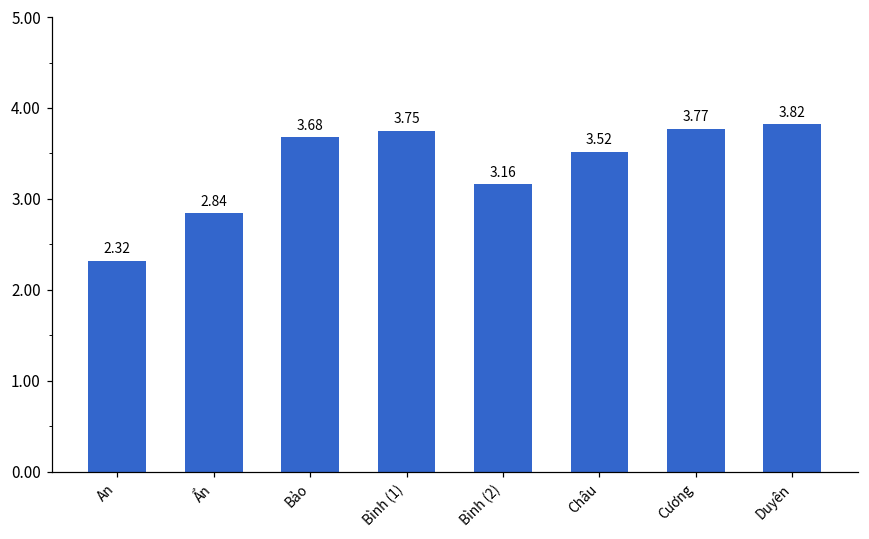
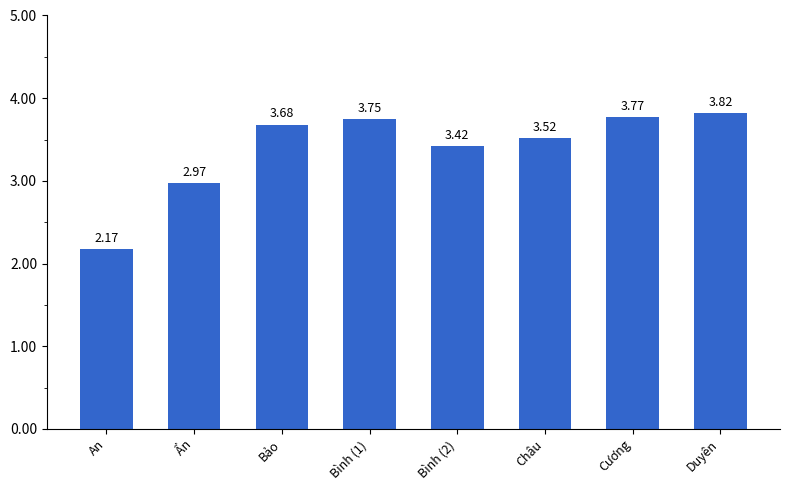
  {
-   "An": 2.32,
-   "Ẩn": 2.84,
+   "An": 2.17,
+   "Ẩn": 2.97,
    "Bảo": 3.68,
    "Bình (1)": 3.75,
-   "Bình (2)": 3.16,
+   "Bình (2)": 3.42,
    "Châu": 3.52,
    "Cương": 3.77,
    "Duyên": 3.82
  }
